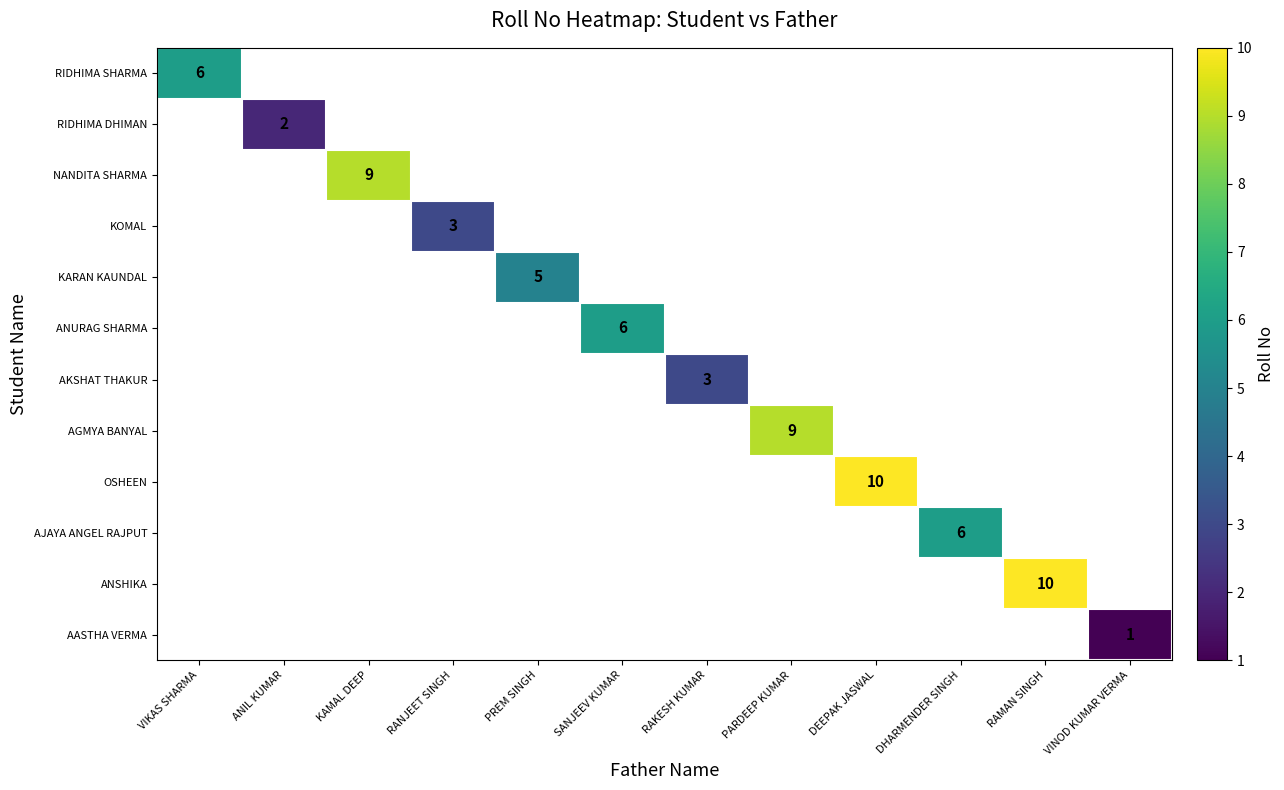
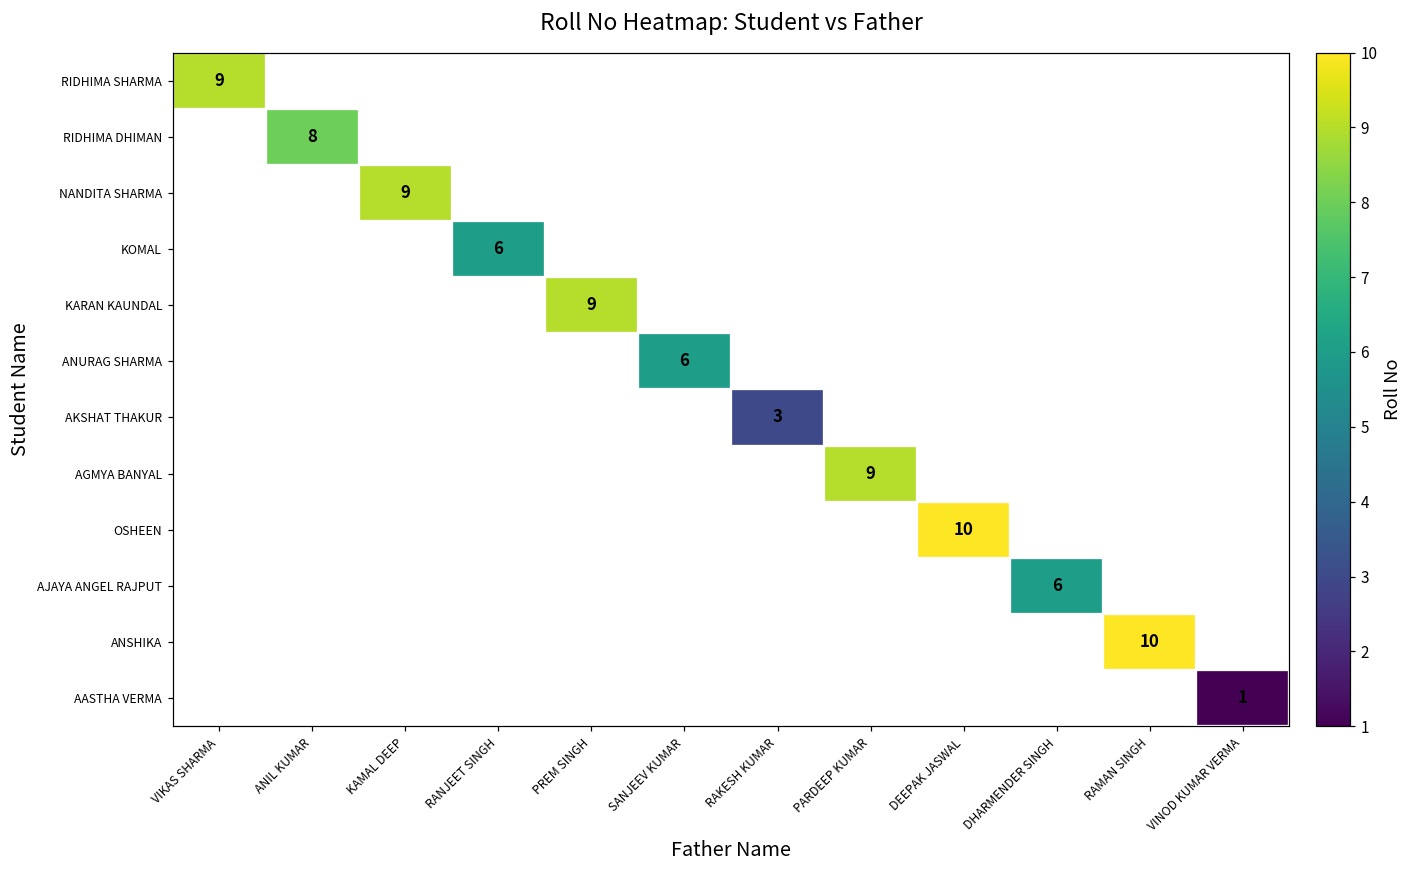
  {
    "RIDHIMA SHARMA": {
-     "VIKAS SHARMA": 6
+     "VIKAS SHARMA": 9
    },
    "RIDHIMA DHIMAN": {
-     "ANIL KUMAR": 2
+     "ANIL KUMAR": 8
    },
    "NANDITA SHARMA": {
      "KAMAL DEEP": 9
    },
    "KOMAL": {
-     "RANJEET SINGH": 3
+     "RANJEET SINGH": 6
    },
    "KARAN KAUNDAL": {
-     "PREM SINGH": 5
+     "PREM SINGH": 9
    },
    "ANURAG SHARMA": {
      "SANJEEV KUMAR": 6
    },
    "AKSHAT THAKUR": {
      "RAKESH KUMAR": 3
    },
    "AGMYA BANYAL": {
      "PARDEEP KUMAR": 9
    },
    "OSHEEN": {
      "DEEPAK JASWAL": 10
    },
    "AJAYA ANGEL RAJPUT": {
      "DHARMENDER SINGH": 6
    },
    "ANSHIKA": {
      "RAMAN SINGH": 10
    },
    "AASTHA VERMA": {
      "VINOD KUMAR VERMA": 1
    }
  }
